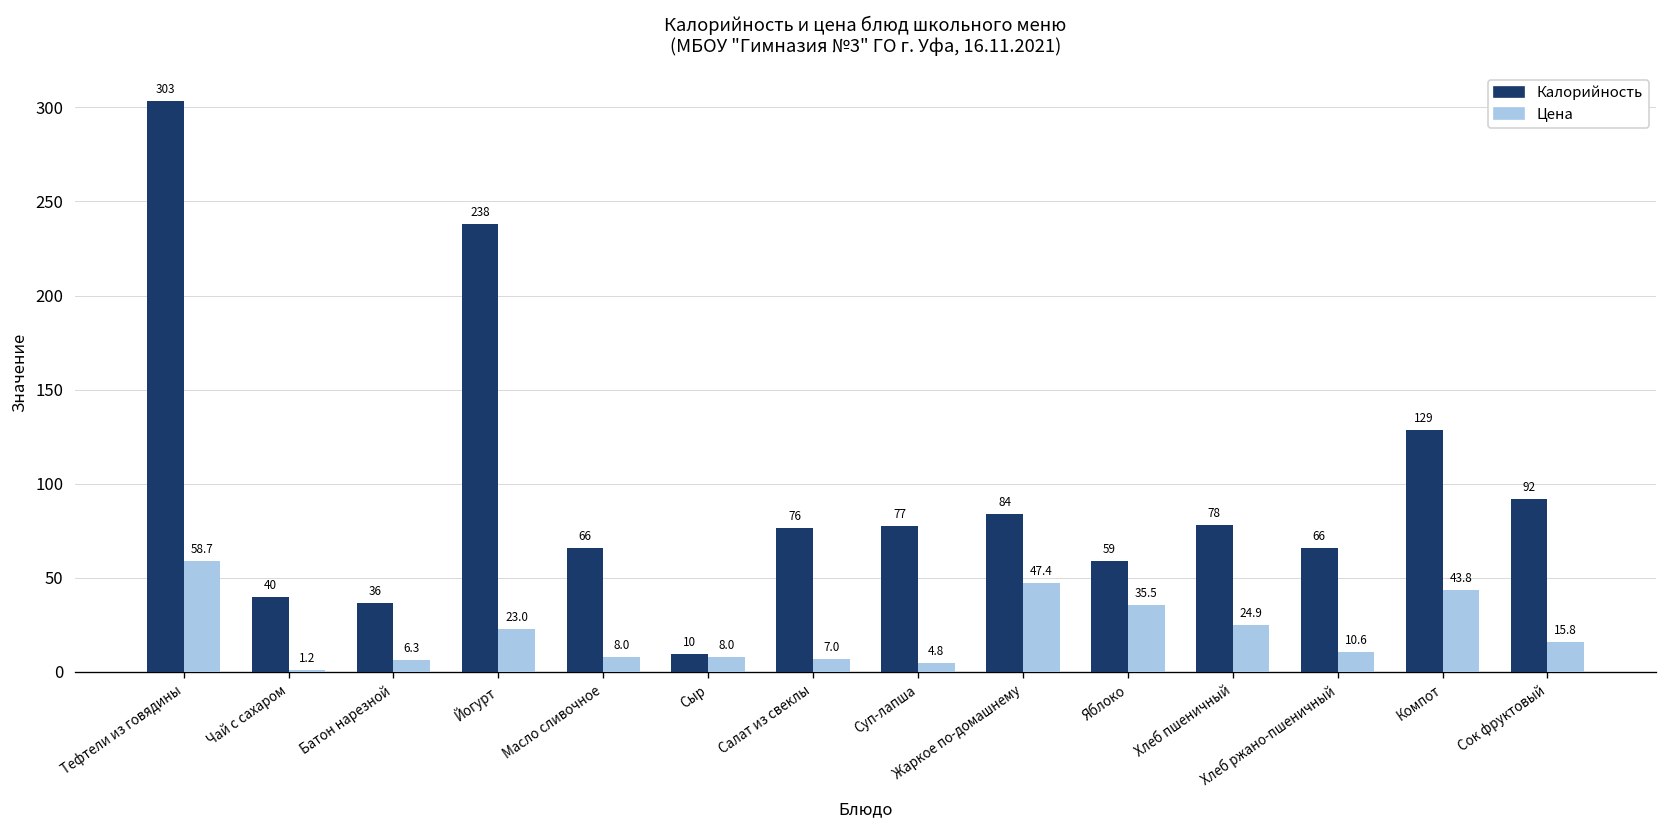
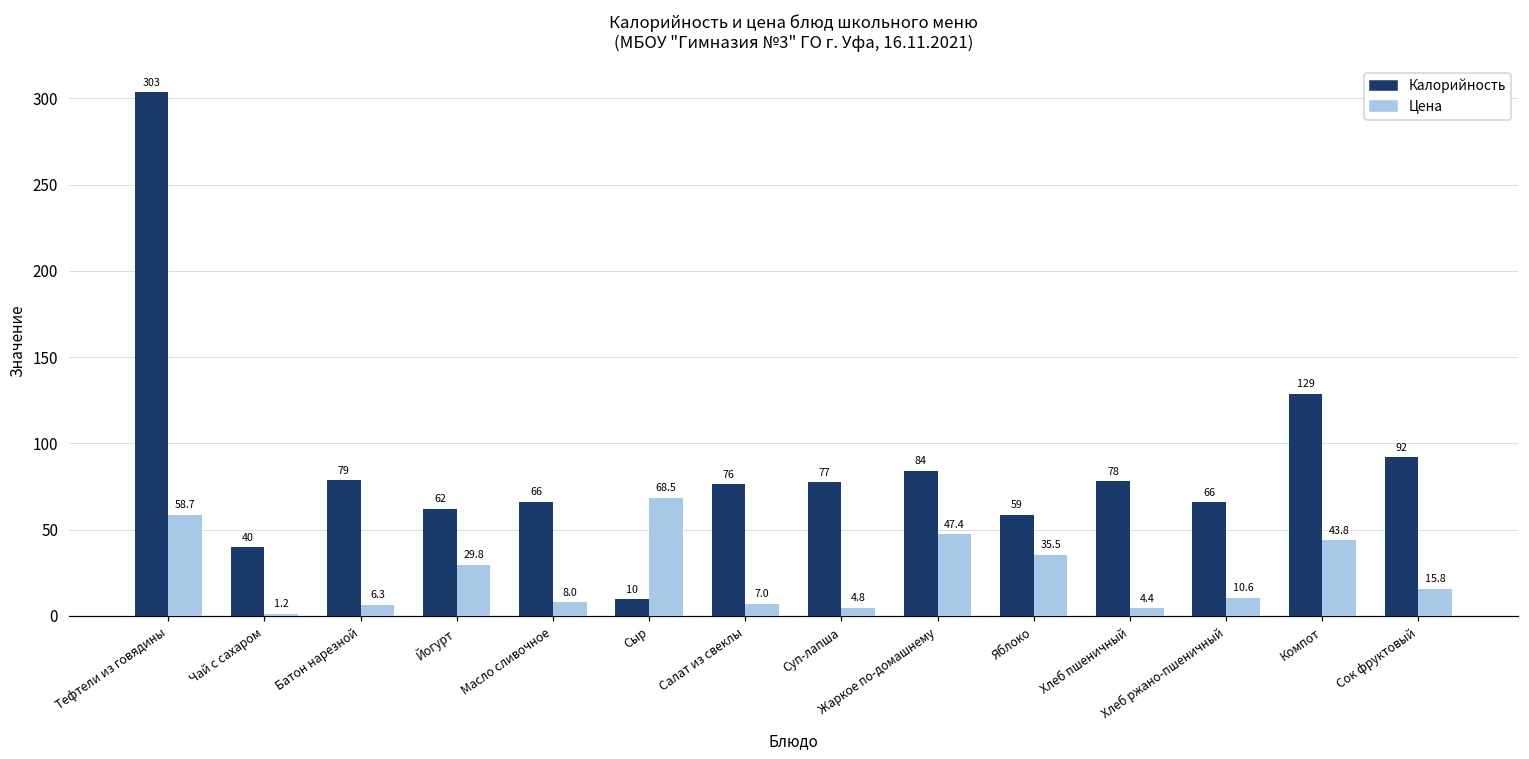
  {
    "Калорийность": {
      "Тефтели из говядины": 303,
      "Чай с сахаром": 40,
-     "Батон нарезной": 36,
-     "Йогурт": 238,
+     "Батон нарезной": 79,
+     "Йогурт": 62,
      "Масло сливочное": 66,
      "Сыр": 10,
      "Салат из свеклы": 76,
      "Суп-лапша": 77,
      "Жаркое по-домашнему": 84,
      "Яблоко": 59,
      "Хлеб пшеничный": 78,
      "Хлеб ржано-пшеничный": 66,
      "Компот": 129,
      "Сок фруктовый": 92
    },
    "Цена": {
      "Тефтели из говядины": 58.7,
      "Чай с сахаром": 1.2,
      "Батон нарезной": 6.3,
-     "Йогурт": 23.0,
+     "Йогурт": 29.8,
      "Масло сливочное": 8.0,
-     "Сыр": 8.0,
+     "Сыр": 68.5,
      "Салат из свеклы": 7.0,
      "Суп-лапша": 4.8,
      "Жаркое по-домашнему": 47.4,
      "Яблоко": 35.5,
-     "Хлеб пшеничный": 24.9,
+     "Хлеб пшеничный": 4.4,
      "Хлеб ржано-пшеничный": 10.6,
      "Компот": 43.8,
      "Сок фруктовый": 15.8
    }
  }
